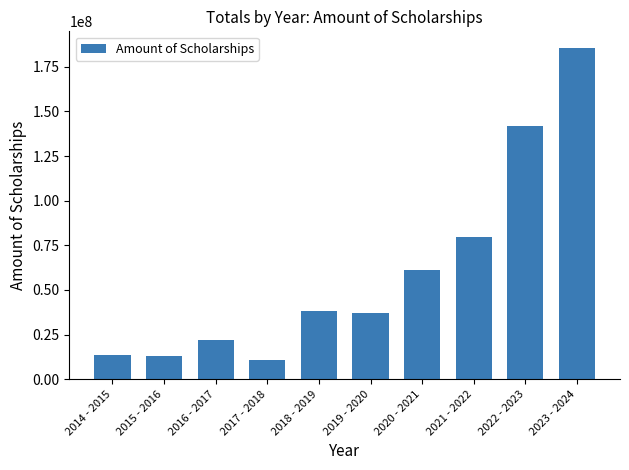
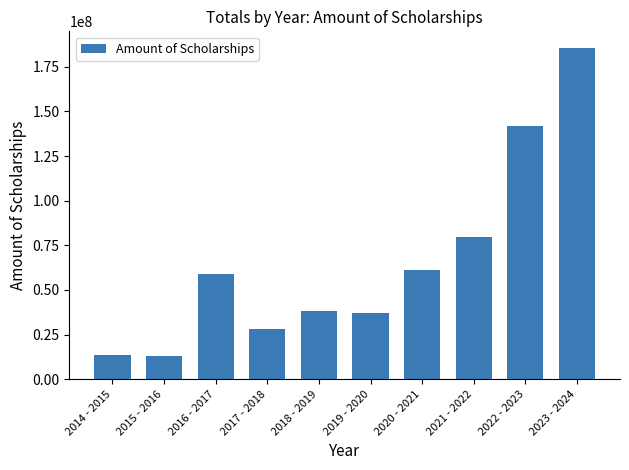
  {
    "2014 - 2015": 14000000,
    "2015 - 2016": 13000000,
-   "2016 - 2017": 22000000,
-   "2017 - 2018": 11000000,
+   "2016 - 2017": 59000000,
+   "2017 - 2018": 28000000,
    "2018 - 2019": 38000000,
    "2019 - 2020": 37000000,
    "2020 - 2021": 61000000,
    "2021 - 2022": 79000000,
    "2022 - 2023": 142000000,
    "2023 - 2024": 186000000
  }
